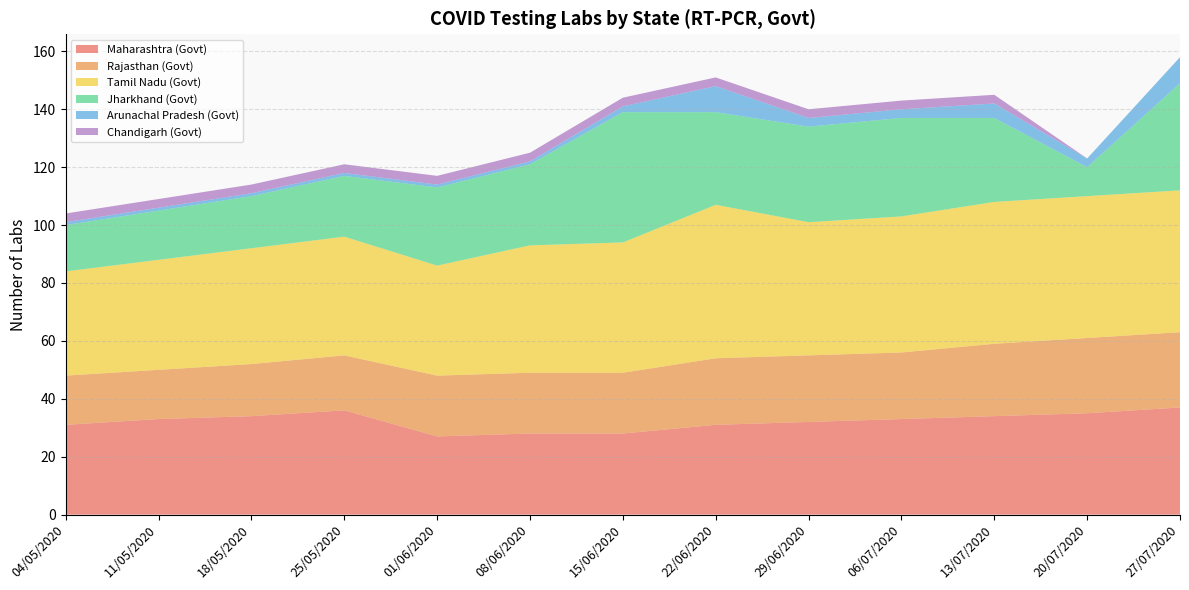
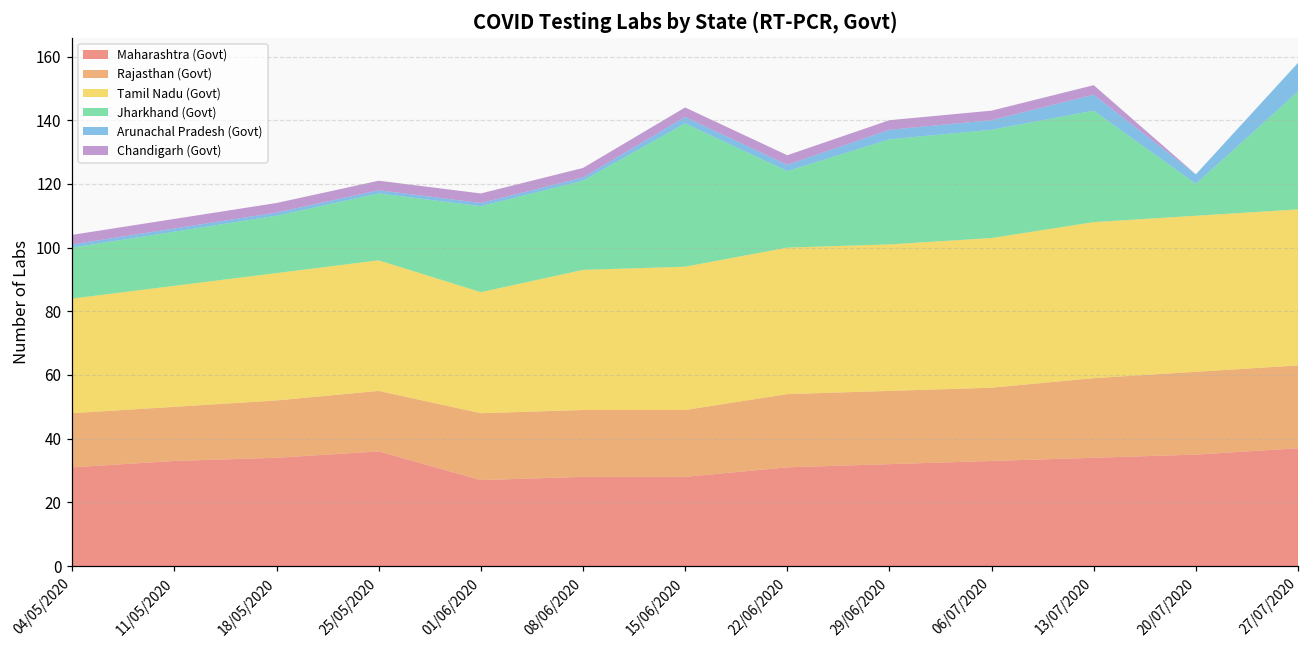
  {
    "Tamil Nadu (Govt)": {
      "04/05/2020": 36,
      "11/05/2020": 38,
      "18/05/2020": 40,
      "25/05/2020": 41,
      "01/06/2020": 38,
      "08/06/2020": 44,
      "15/06/2020": 45,
-     "22/06/2020": 53,
+     "22/06/2020": 46,
      "29/06/2020": 46,
      "06/07/2020": 47,
      "13/07/2020": 49,
      "20/07/2020": 49,
      "27/07/2020": 49
    },
    "Jharkhand (Govt)": {
      "04/05/2020": 16,
      "11/05/2020": 17,
      "18/05/2020": 18,
      "25/05/2020": 21,
      "01/06/2020": 27,
      "08/06/2020": 28,
      "15/06/2020": 45,
-     "22/06/2020": 32,
+     "22/06/2020": 24,
      "29/06/2020": 33,
      "06/07/2020": 34,
-     "13/07/2020": 29,
+     "13/07/2020": 35,
      "20/07/2020": 10,
      "27/07/2020": 37
    },
    "Arunachal Pradesh (Govt)": {
      "04/05/2020": 1,
      "11/05/2020": 1,
      "18/05/2020": 1,
      "25/05/2020": 1,
      "01/06/2020": 1,
      "08/06/2020": 1,
      "15/06/2020": 2,
-     "22/06/2020": 9,
+     "22/06/2020": 2,
      "29/06/2020": 3,
      "06/07/2020": 3,
      "13/07/2020": 5
    },
    "Chandigarh (Govt)": {
      "04/05/2020": 3,
      "11/05/2020": 3,
      "18/05/2020": 3,
      "25/05/2020": 3,
      "01/06/2020": 3,
      "08/06/2020": 3,
      "15/06/2020": 3,
      "22/06/2020": 3,
      "29/06/2020": 3,
      "06/07/2020": 3,
      "13/07/2020": 3
    }
  }
